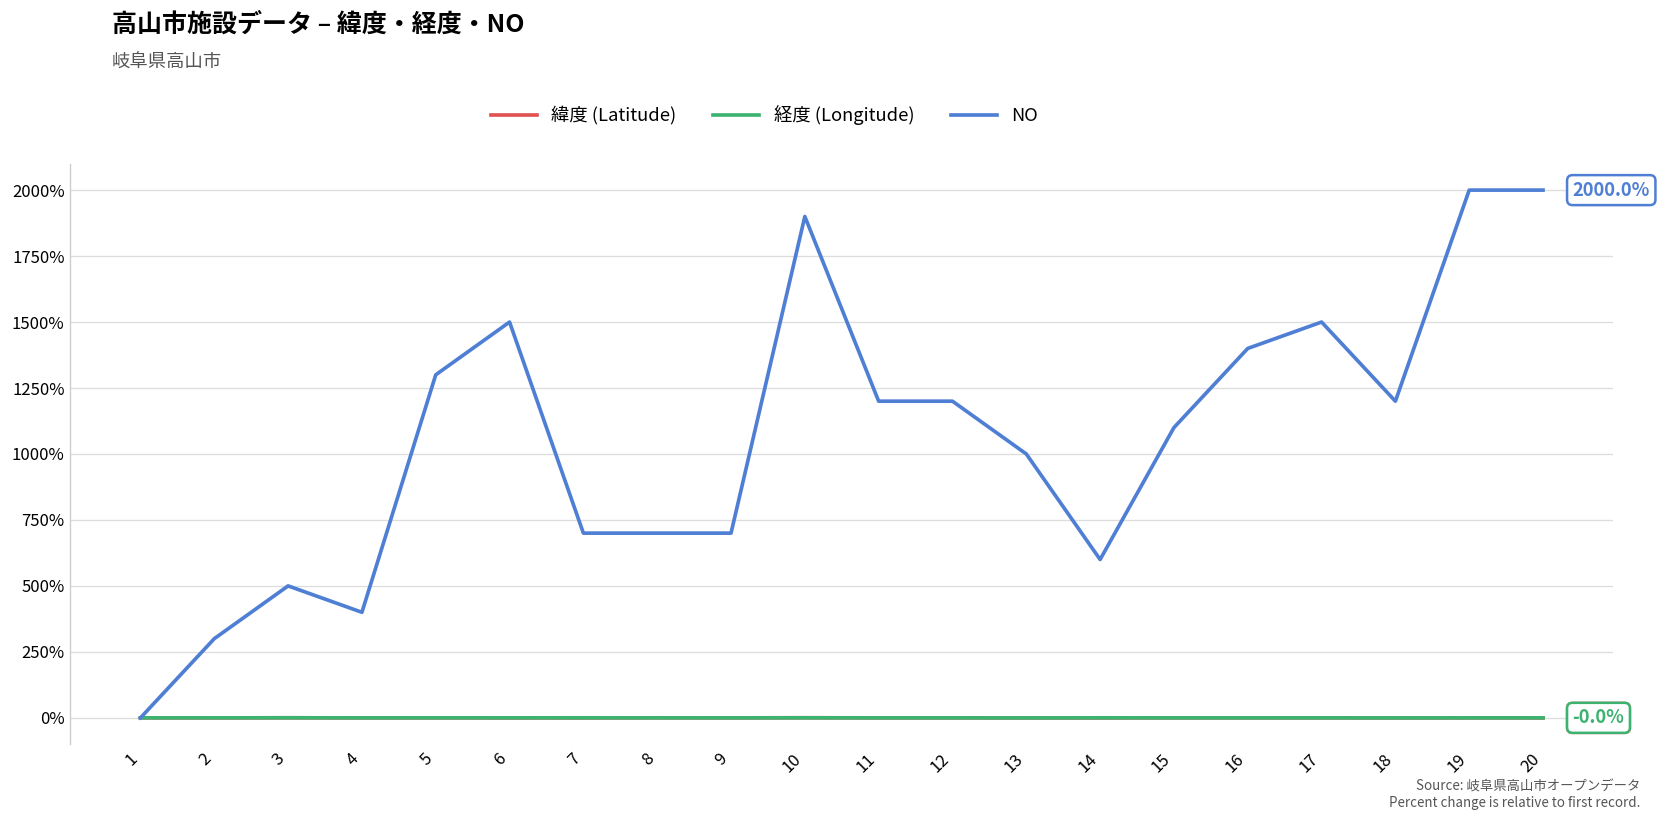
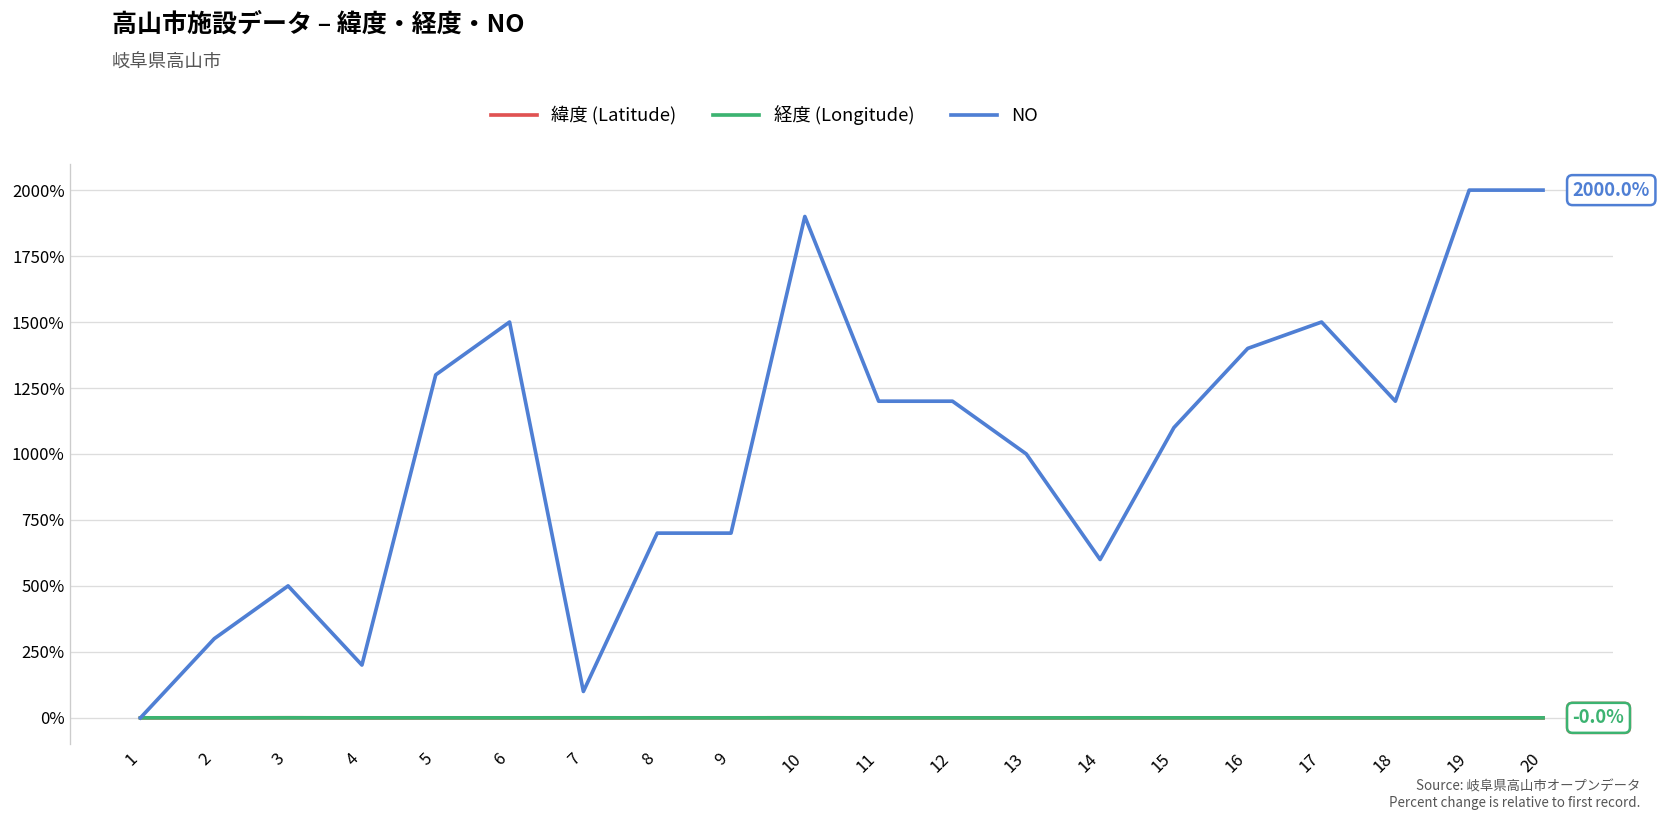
  {
    "経度 (Longitude)": {
      "2": "0%",
      "3": "0%",
      "4": "0%",
      "5": "0%",
      "6": "0%",
      "7": "0%",
      "8": "0%",
      "9": "0%",
      "10": "0%",
      "11": "0%",
      "12": "0%",
      "13": "0%",
      "14": "0%",
      "15": "0%",
      "16": "0%",
      "17": "0%",
      "18": "0%",
      "19": "0%"
    },
    "NO": {
      "2": "300%",
      "3": "500%",
-     "4": "400%",
+     "4": "200%",
      "5": "1300%",
      "6": "1500%",
-     "7": "700%",
+     "7": "100%",
      "8": "700%",
      "9": "700%",
      "10": "1900%",
      "11": "1200%",
      "12": "1200%",
      "13": "1000%",
      "14": "600%",
      "15": "1100%",
      "16": "1400%",
      "17": "1500%",
      "18": "1200%",
      "19": "2000%"
    }
  }
